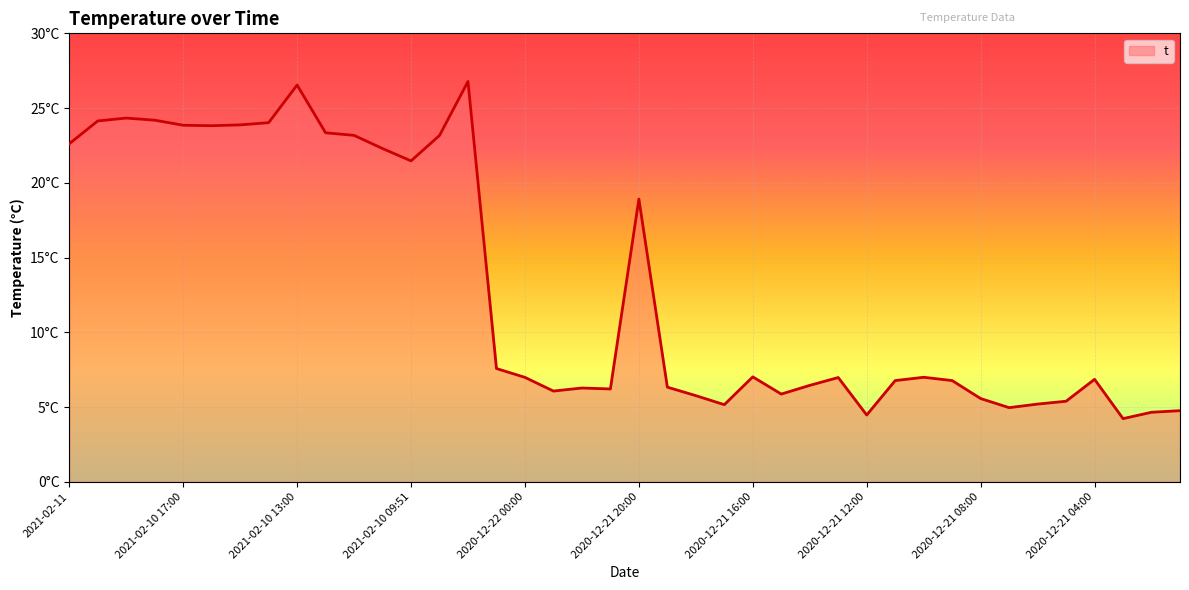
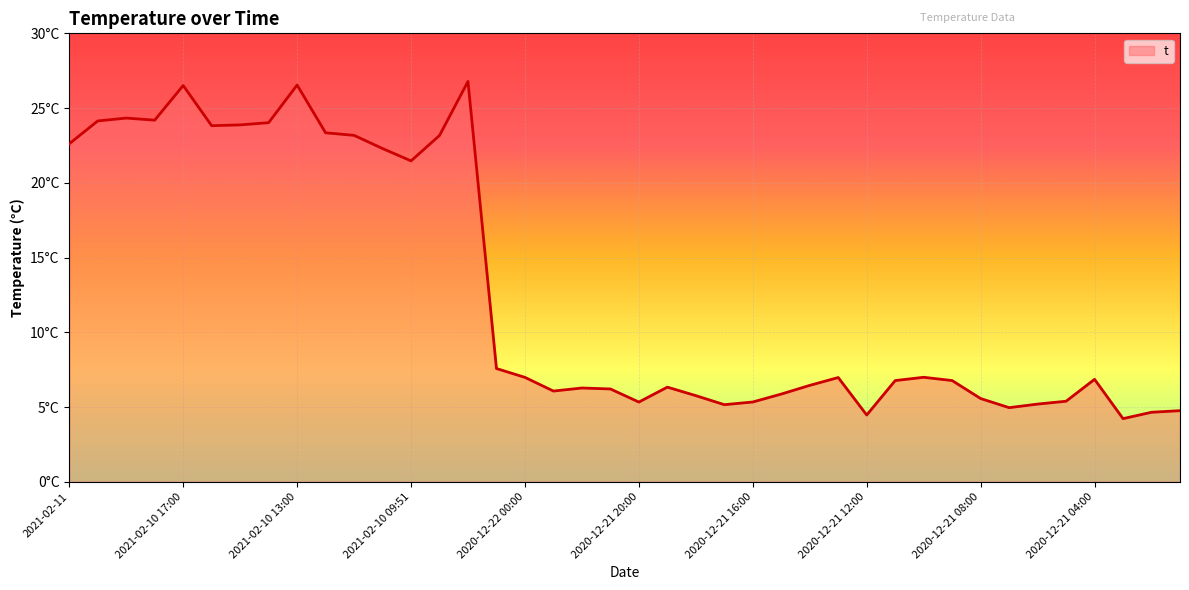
  {
    "2021-02-11": "22.6°C",
-   "2021-02-10 17:00": "23.9°C",
+   "2021-02-10 17:00": "26.5°C",
    "2021-02-10 13:00": "26.5°C",
    "2021-02-10 09:51": "21.5°C",
    "2020-12-22 00:00": "7.0°C",
-   "2020-12-21 20:00": "18.9°C",
-   "2020-12-21 16:00": "7.0°C",
+   "2020-12-21 20:00": "5.3°C",
+   "2020-12-21 16:00": "5.3°C",
    "2020-12-21 12:00": "4.5°C",
    "2020-12-21 08:00": "5.6°C",
    "2020-12-21 04:00": "6.9°C"
  }
